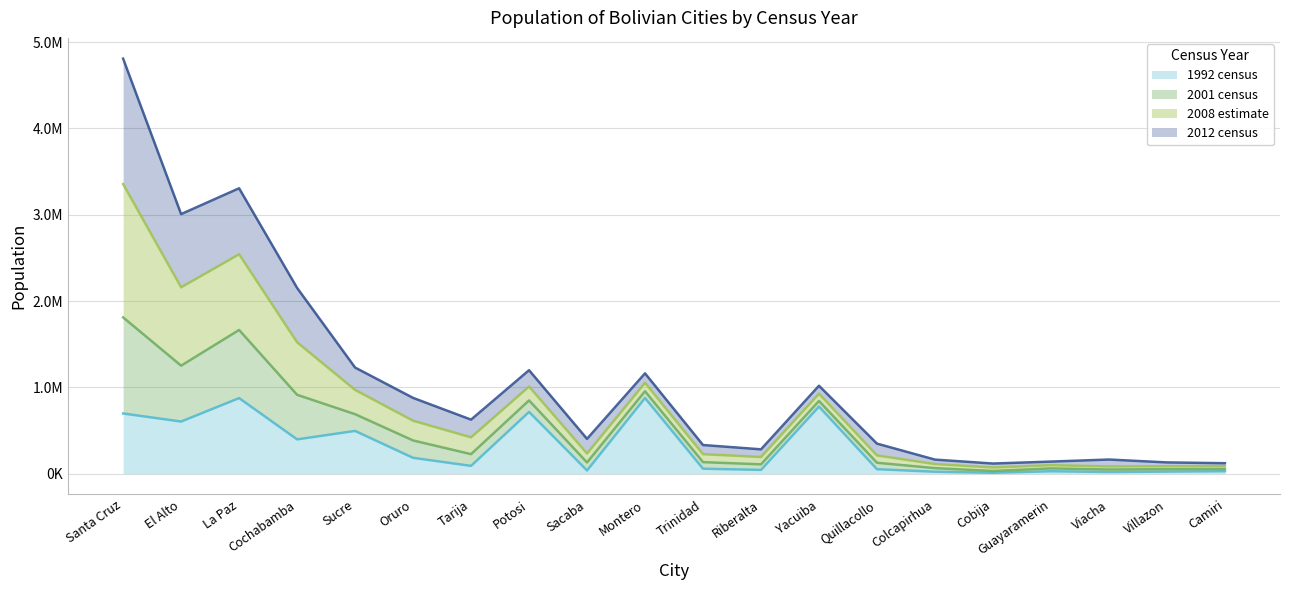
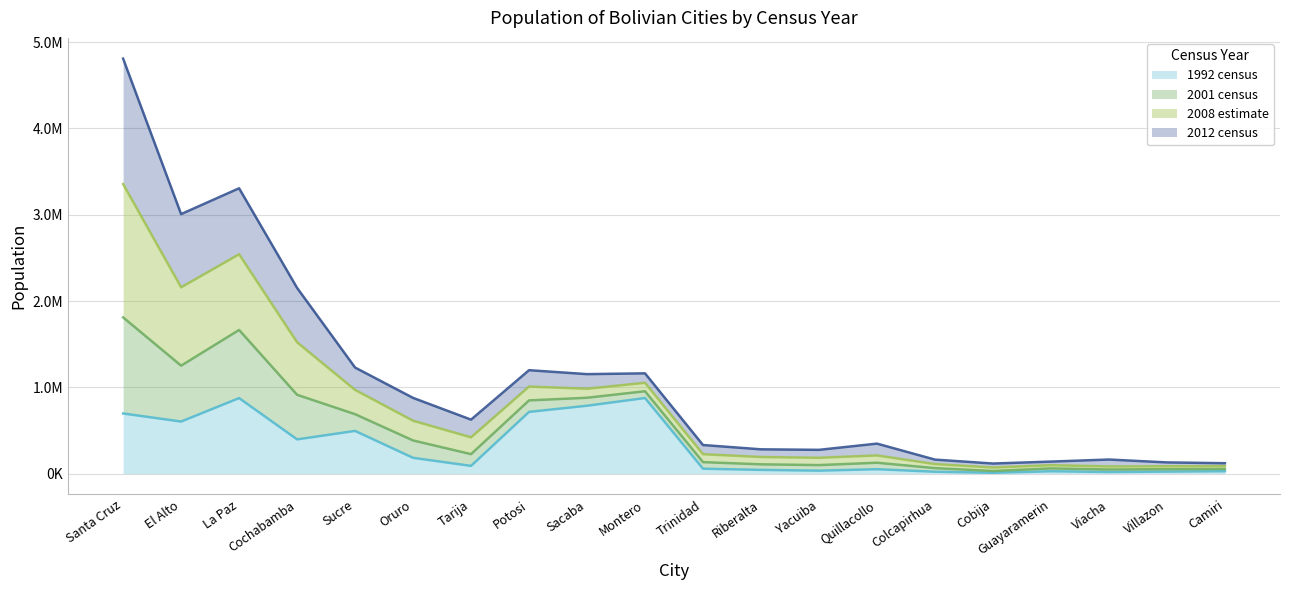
  {
    "1992 census": {
      "Santa Cruz": 700000,
      "El Alto": 600000,
      "La Paz": 900000,
      "Cochabamba": 400000,
      "Sucre": 500000,
      "Oruro": 200000,
      "Tarija": 100000,
      "Potosi": 700000,
-     "Sacaba": 0,
+     "Sacaba": 800000,
      "Montero": 900000,
      "Trinidad": 100000,
      "Riberalta": 0,
-     "Yacuiba": 800000,
+     "Yacuiba": 0,
      "Quillacollo": 100000,
      "Colcapirhua": 0,
      "Guayaramerin": 0
    }
  }
